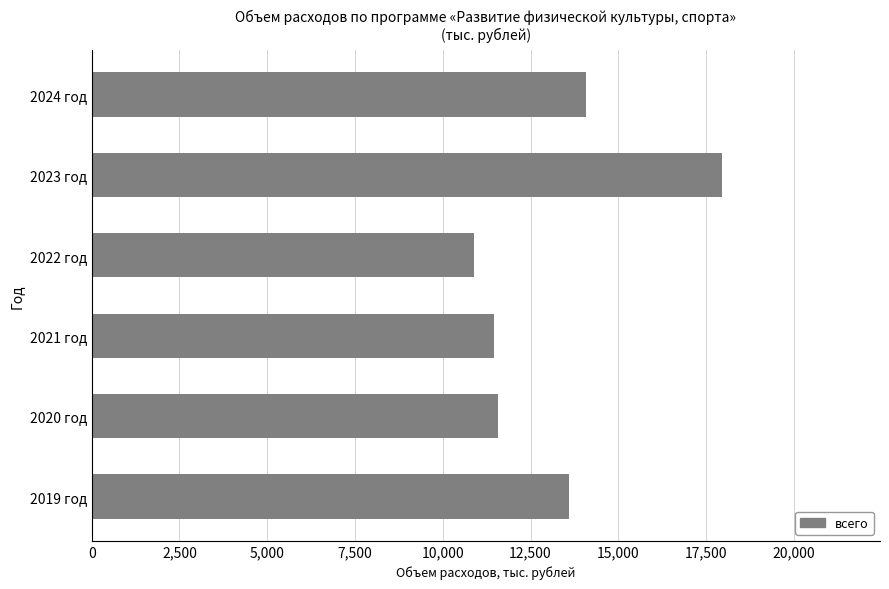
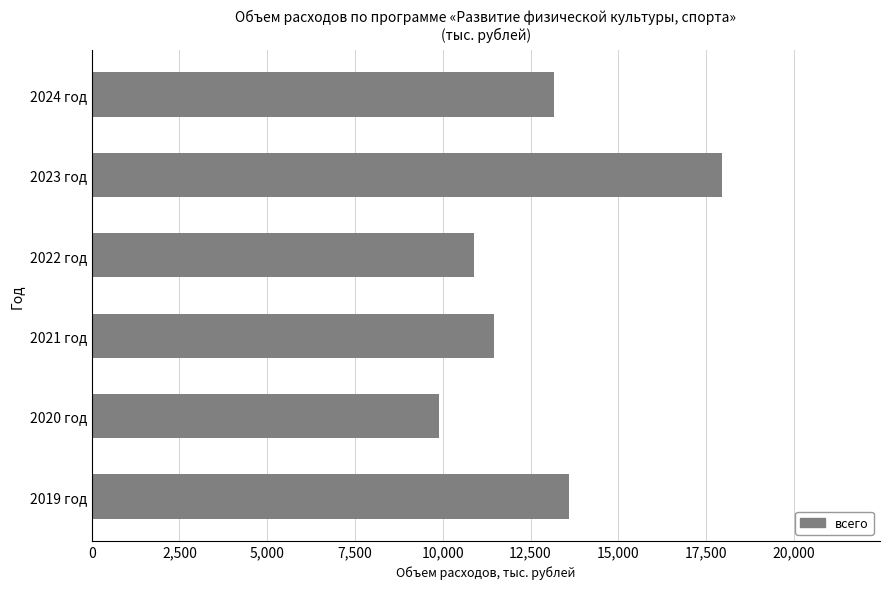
  {
-   "2024 год": "14,100",
+   "2024 год": "13,200",
    "2023 год": "18,000",
    "2022 год": "10,900",
    "2021 год": "11,500",
-   "2020 год": "11,600",
+   "2020 год": "9,900",
    "2019 год": "13,600"
  }
